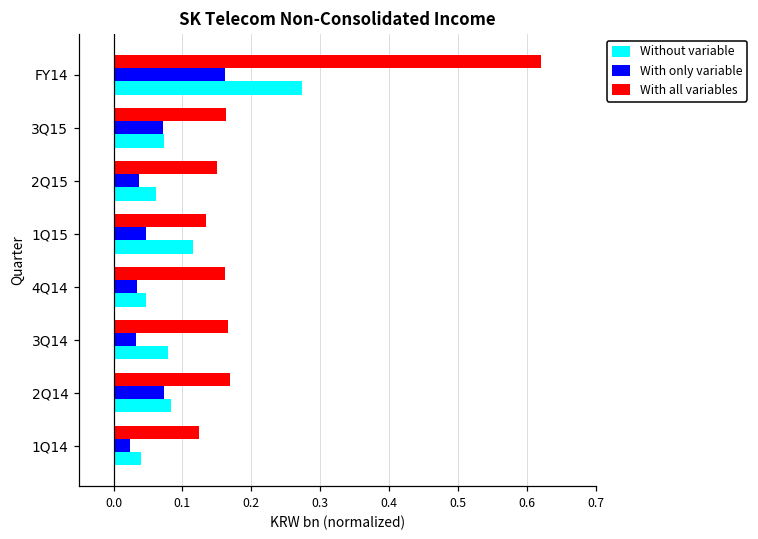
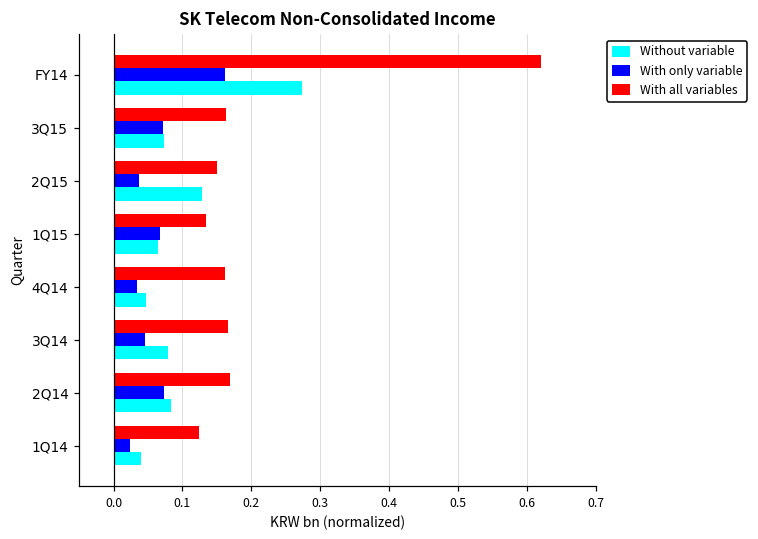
  {
    "Without variable": {
      "FY14": 0.27,
      "3Q15": 0.07,
-     "2Q15": 0.06,
-     "1Q15": 0.12,
+     "2Q15": 0.13,
+     "1Q15": 0.06,
      "4Q14": 0.05,
      "3Q14": 0.08,
      "2Q14": 0.08,
      "1Q14": 0.04
    },
    "With only variable": {
      "FY14": 0.16,
      "3Q15": 0.07,
      "2Q15": 0.04,
-     "1Q15": 0.05,
+     "1Q15": 0.07,
      "4Q14": 0.03,
-     "3Q14": 0.03,
+     "3Q14": 0.05,
      "2Q14": 0.07,
      "1Q14": 0.02
    },
    "With all variables": {
      "FY14": 0.62,
      "3Q15": 0.16,
      "2Q15": 0.15,
      "1Q15": 0.13,
      "4Q14": 0.16,
      "3Q14": 0.17,
      "2Q14": 0.17,
      "1Q14": 0.12
    }
  }
